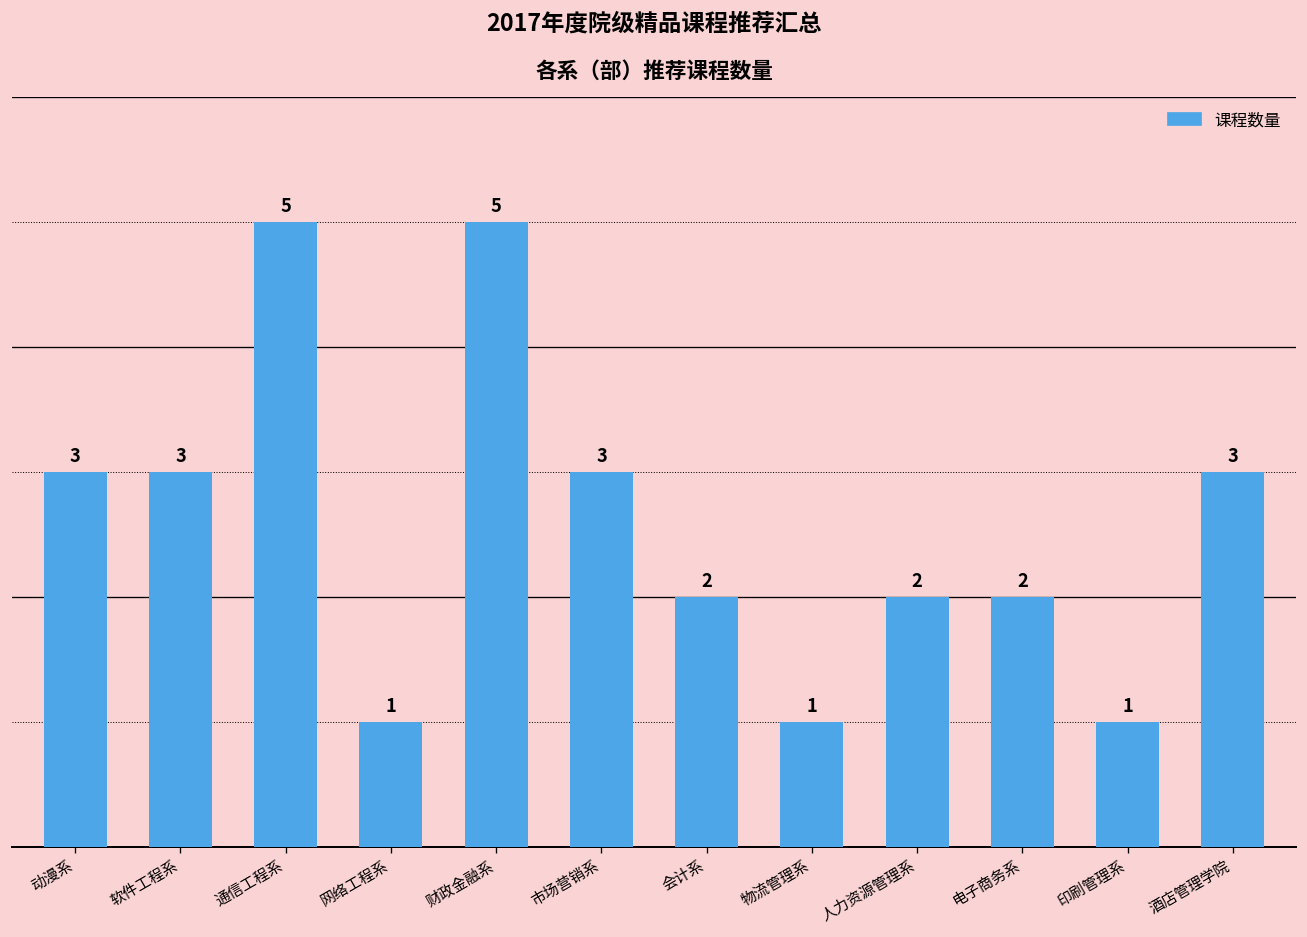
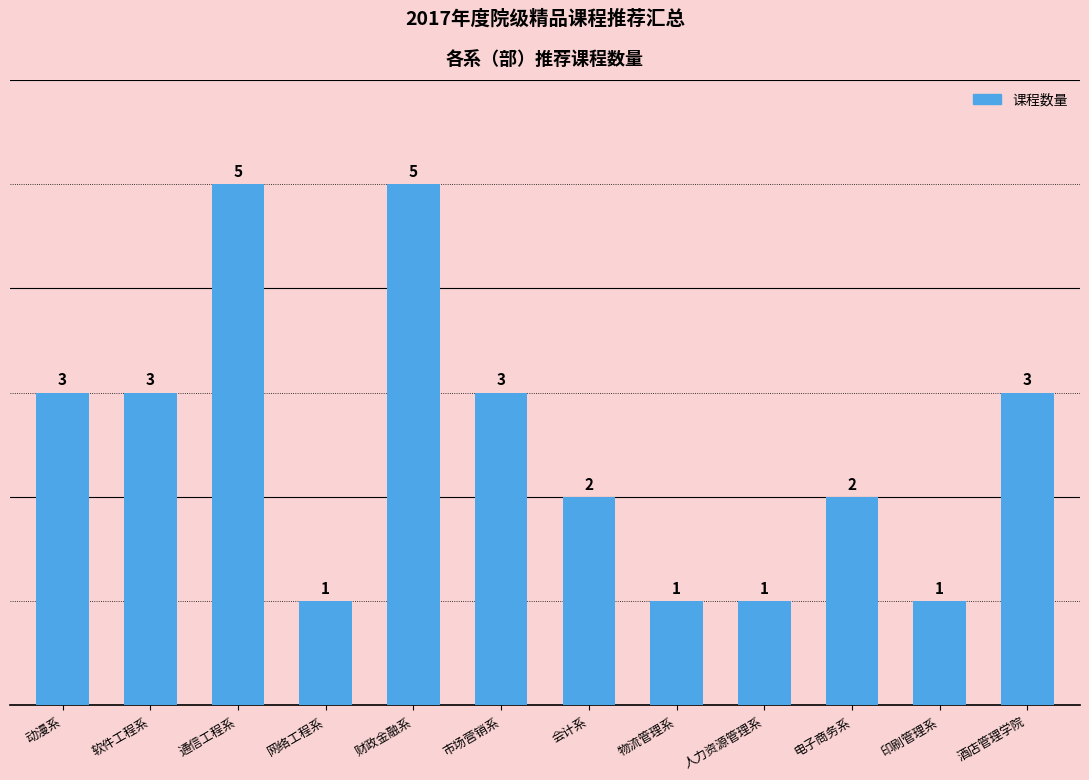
  {
    "动漫系": 3,
    "软件工程系": 3,
    "通信工程系": 5,
    "网络工程系": 1,
    "财政金融系": 5,
    "市场营销系": 3,
    "会计系": 2,
    "物流管理系": 1,
-   "人力资源管理系": 2,
+   "人力资源管理系": 1,
    "电子商务系": 2,
    "印刷管理系": 1,
    "酒店管理学院": 3
  }
